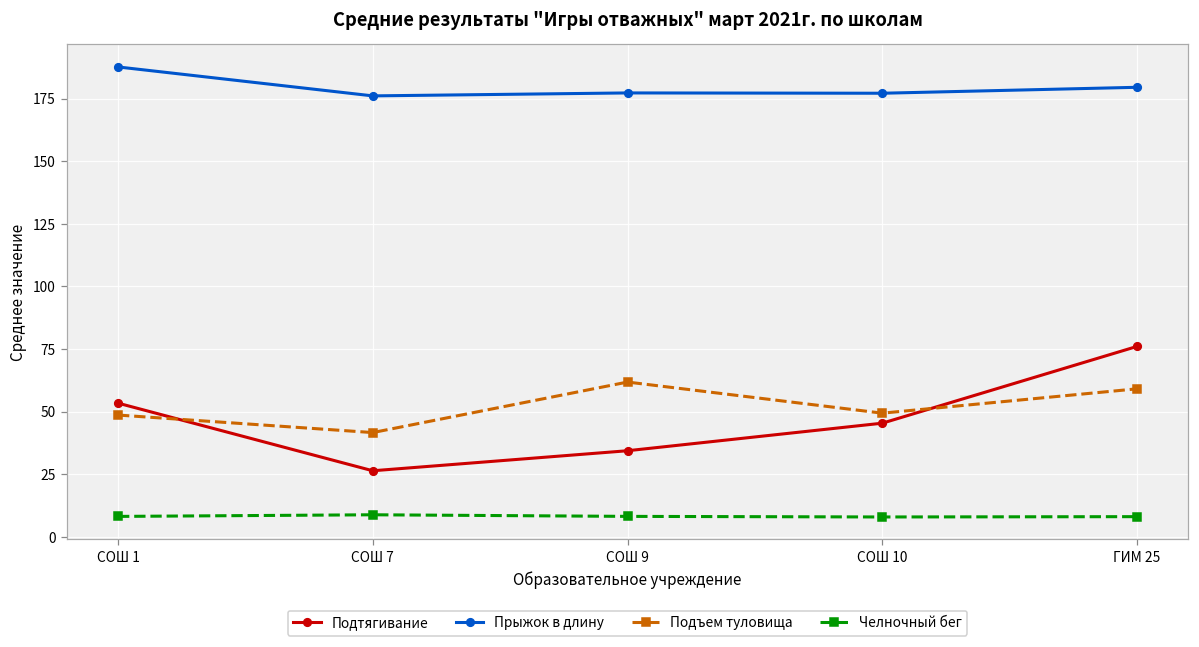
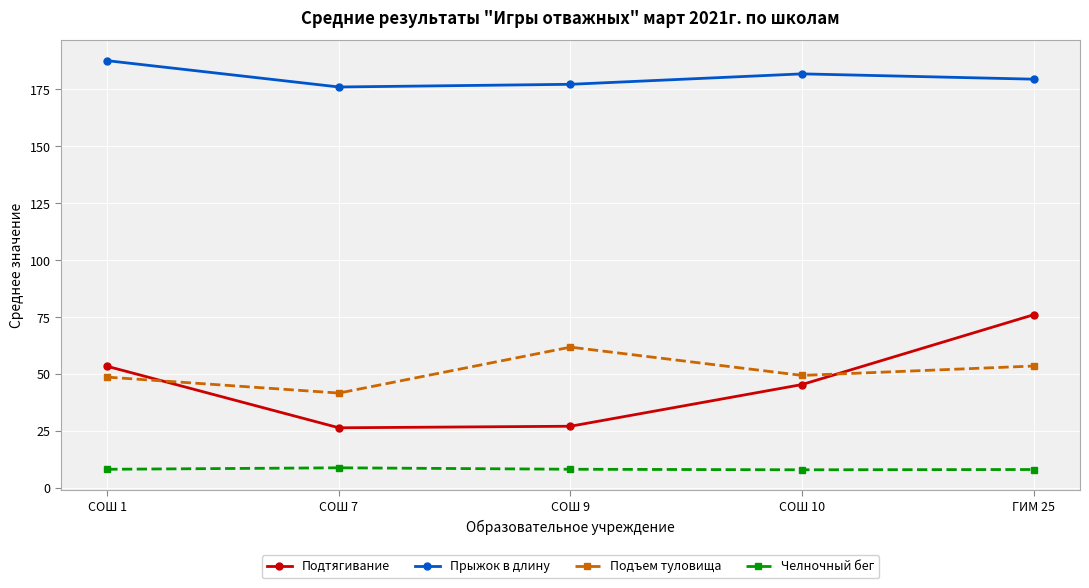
  {
    "Подтягивание": {
      "СОШ 1": 53,
      "СОШ 7": 26,
-     "СОШ 9": 34,
+     "СОШ 9": 27,
      "СОШ 10": 45,
      "ГИМ 25": 76
    },
    "Прыжок в длину": {
      "СОШ 1": 188,
      "СОШ 7": 176,
      "СОШ 9": 177,
-     "СОШ 10": 177,
+     "СОШ 10": 182,
      "ГИМ 25": 180
    },
    "Подъем туловища": {
      "СОШ 1": 49,
      "СОШ 7": 42,
      "СОШ 9": 62,
      "СОШ 10": 49,
-     "ГИМ 25": 59
+     "ГИМ 25": 54
    },
    "Челночный бег": {
      "СОШ 1": 8,
      "СОШ 7": 9,
      "СОШ 9": 8,
      "СОШ 10": 8,
      "ГИМ 25": 8
    }
  }
